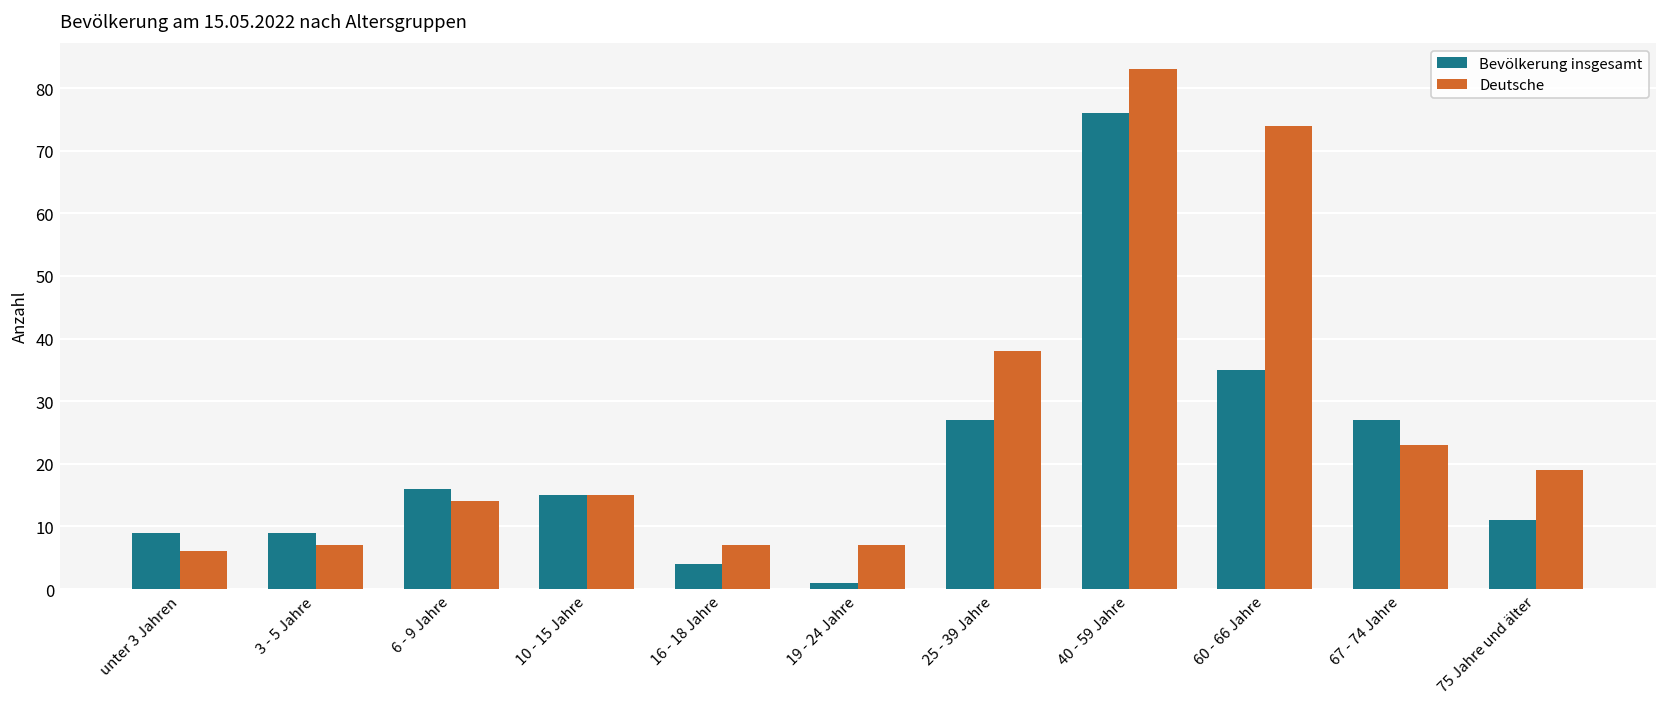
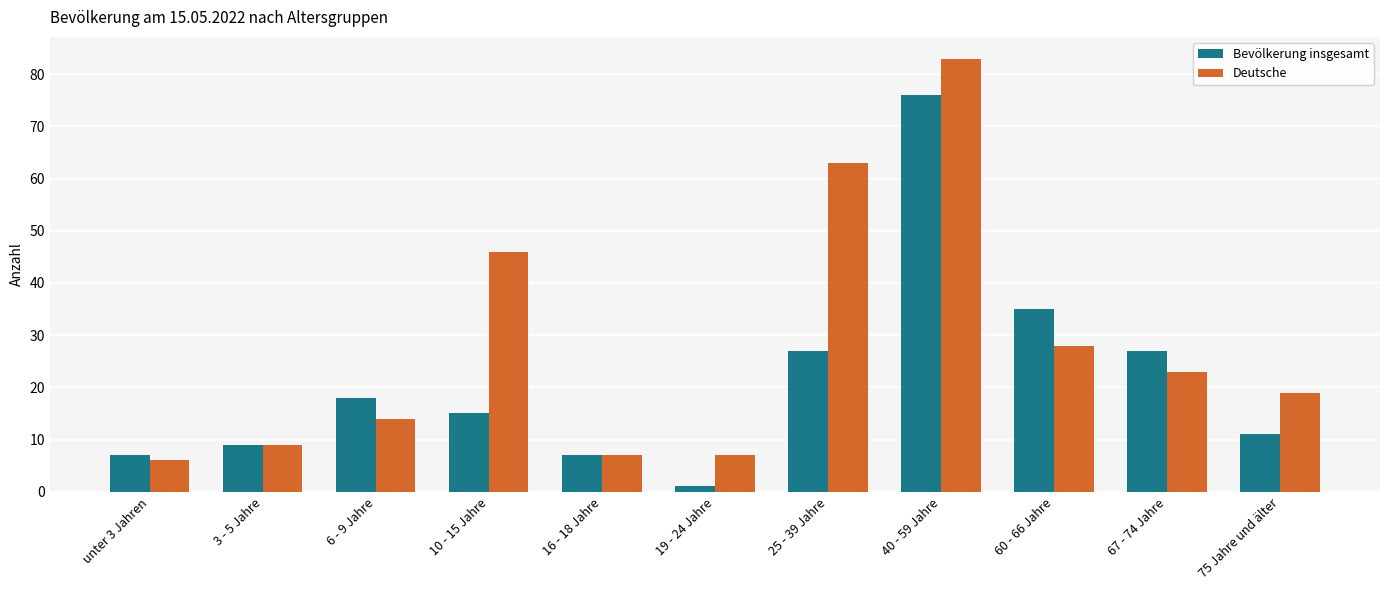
  {
    "Bevölkerung insgesamt": {
-     "unter 3 Jahren": 9,
+     "unter 3 Jahren": 7,
      "3 - 5 Jahre": 9,
-     "6 - 9 Jahre": 16,
+     "6 - 9 Jahre": 18,
      "10 - 15 Jahre": 15,
-     "16 - 18 Jahre": 4,
+     "16 - 18 Jahre": 7,
      "19 - 24 Jahre": 1,
      "25 - 39 Jahre": 27,
      "40 - 59 Jahre": 76,
      "60 - 66 Jahre": 35,
      "67 - 74 Jahre": 27,
      "75 Jahre und älter": 11
    },
    "Deutsche": {
      "unter 3 Jahren": 6,
-     "3 - 5 Jahre": 7,
+     "3 - 5 Jahre": 9,
      "6 - 9 Jahre": 14,
-     "10 - 15 Jahre": 15,
+     "10 - 15 Jahre": 46,
      "16 - 18 Jahre": 7,
      "19 - 24 Jahre": 7,
-     "25 - 39 Jahre": 38,
+     "25 - 39 Jahre": 63,
      "40 - 59 Jahre": 83,
-     "60 - 66 Jahre": 74,
+     "60 - 66 Jahre": 28,
      "67 - 74 Jahre": 23,
      "75 Jahre und älter": 19
    }
  }
